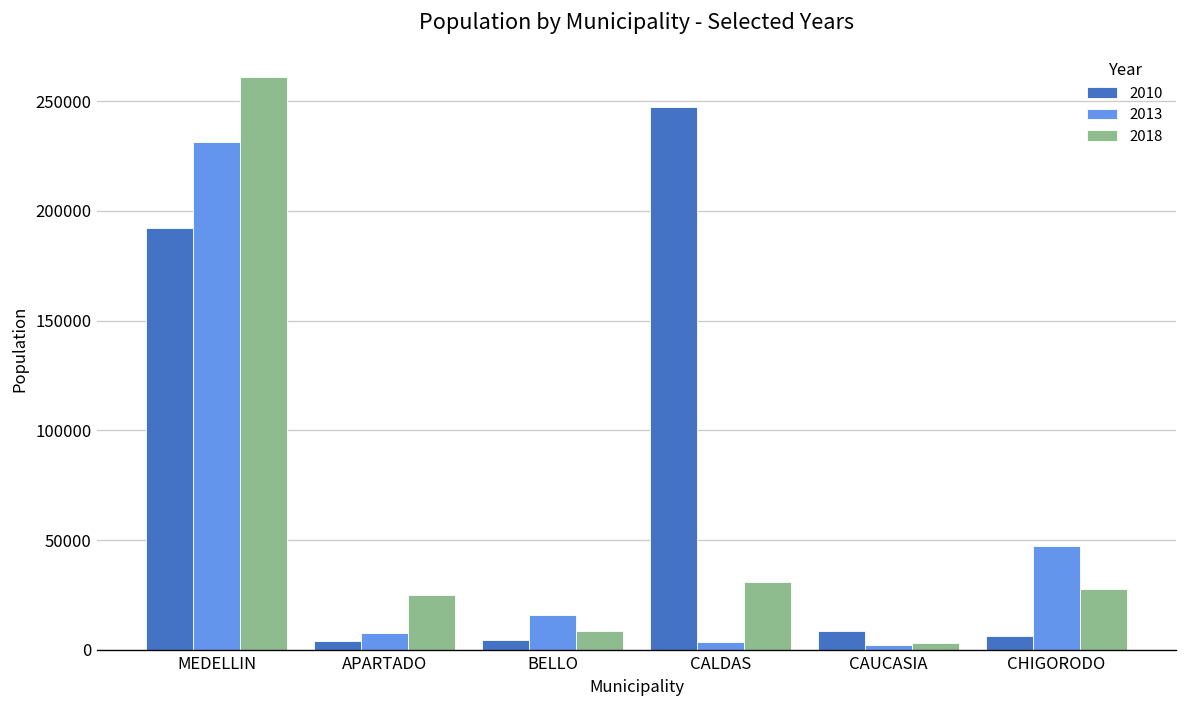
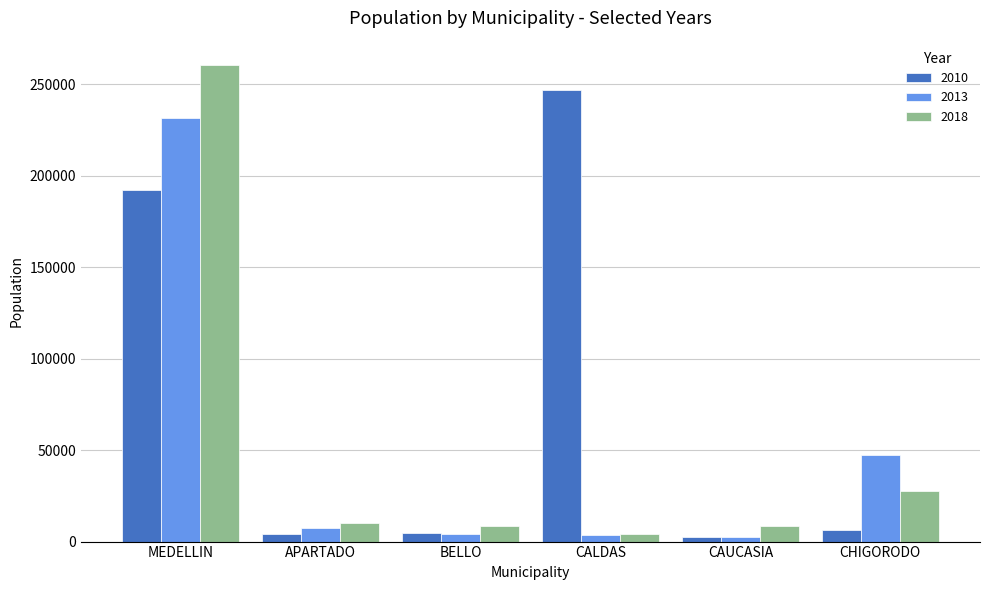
  {
    "2010": {
      "MEDELLIN": 192000,
      "APARTADO": 4000,
      "BELLO": 5000,
      "CALDAS": 247000,
-     "CAUCASIA": 9000,
+     "CAUCASIA": 2000,
      "CHIGORODO": 6000
    },
    "2013": {
      "MEDELLIN": 231000,
      "APARTADO": 8000,
-     "BELLO": 16000,
+     "BELLO": 4000,
      "CALDAS": 3000,
      "CAUCASIA": 2000,
      "CHIGORODO": 47000
    },
    "2018": {
      "MEDELLIN": 261000,
-     "APARTADO": 25000,
+     "APARTADO": 10000,
      "BELLO": 9000,
-     "CALDAS": 31000,
-     "CAUCASIA": 3000,
+     "CALDAS": 4000,
+     "CAUCASIA": 9000,
      "CHIGORODO": 28000
    }
  }
